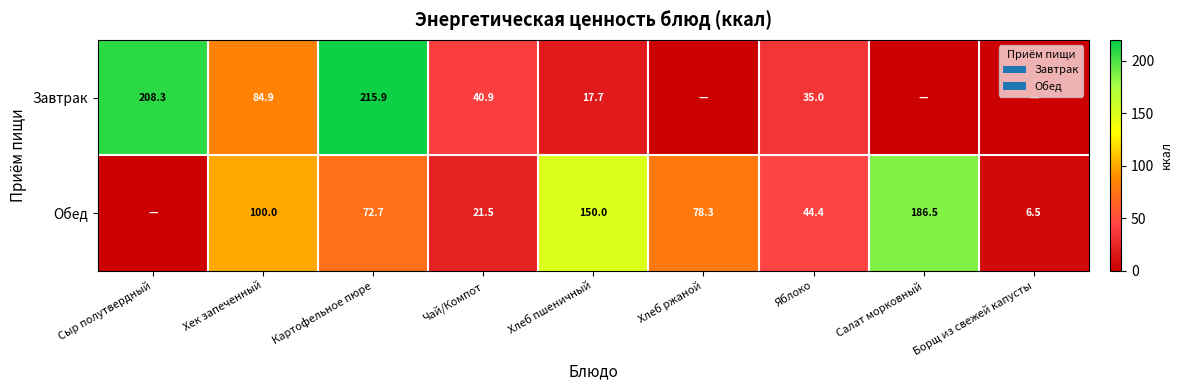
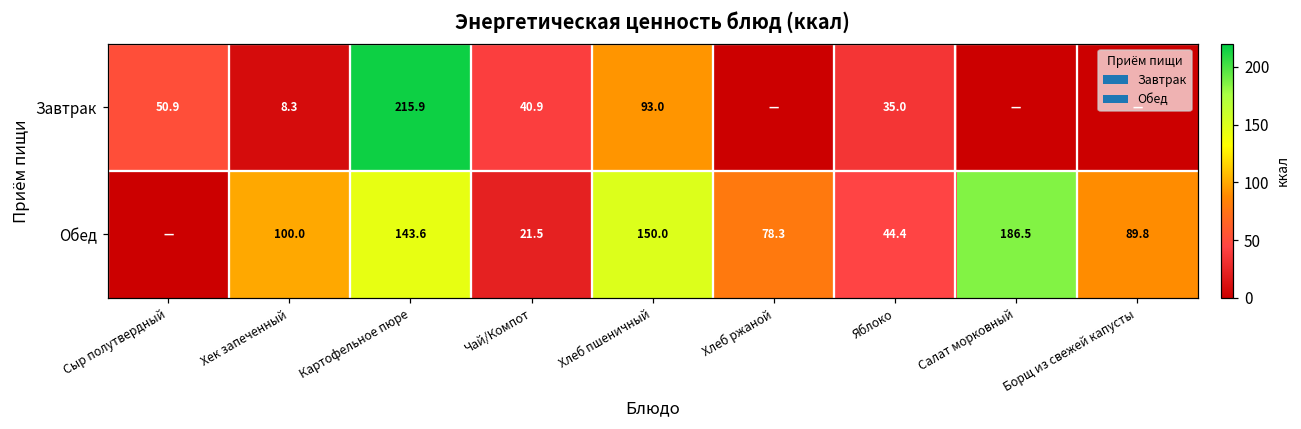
  {
    "Завтрак": {
-     "Сыр полутвердный": 208.3,
-     "Хек запеченный": 84.9,
+     "Сыр полутвердный": 50.9,
+     "Хек запеченный": 8.3,
      "Картофельное пюре": 215.9,
      "Чай/Компот": 40.9,
-     "Хлеб пшеничный": 17.7,
+     "Хлеб пшеничный": 93.0,
      "Яблоко": 35.0
    },
    "Обед": {
      "Хек запеченный": 100.0,
-     "Картофельное пюре": 72.7,
+     "Картофельное пюре": 143.6,
      "Чай/Компот": 21.5,
      "Хлеб пшеничный": 150.0,
      "Хлеб ржаной": 78.3,
      "Яблоко": 44.4,
      "Салат морковный": 186.5,
-     "Борщ из свежей капусты": 6.5
+     "Борщ из свежей капусты": 89.8
    }
  }
